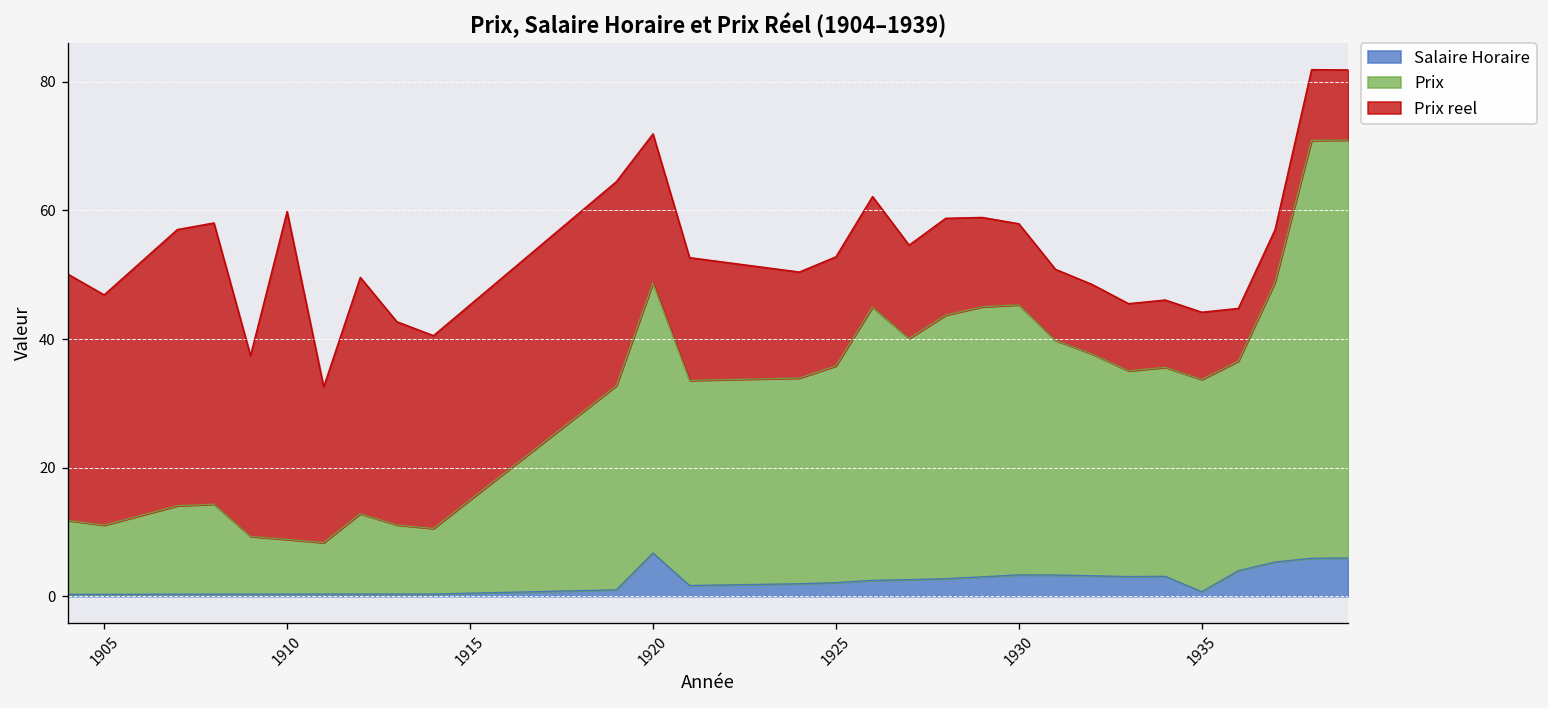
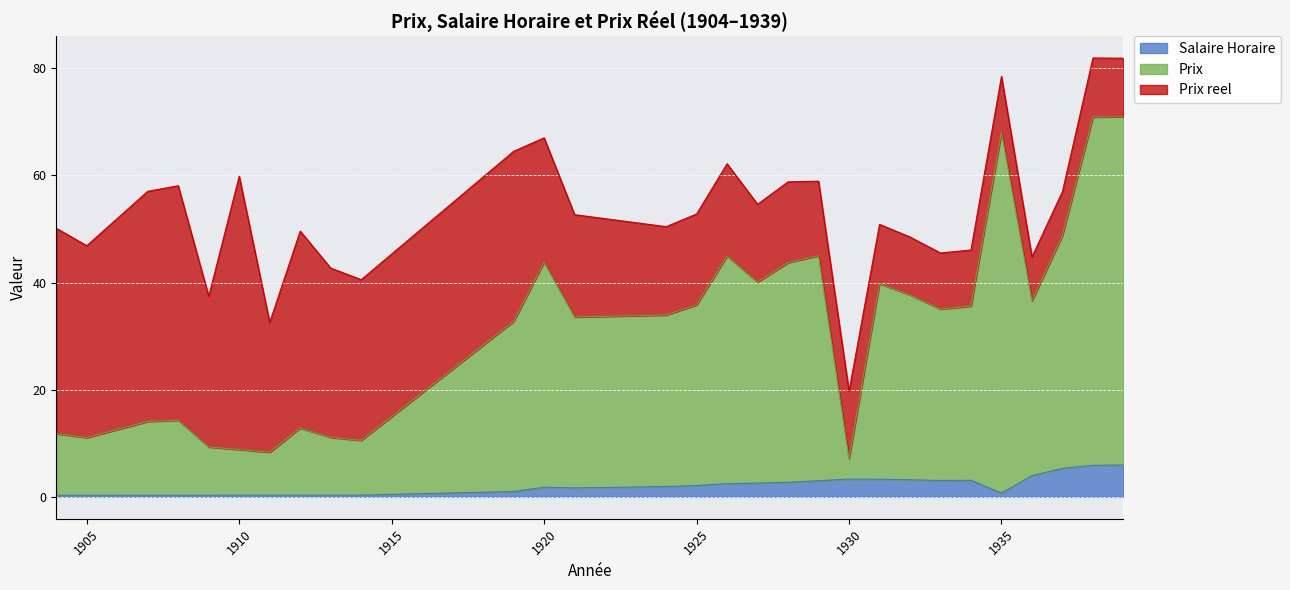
  {
    "Salaire Horaire": {
      "1905": 0,
      "1910": 0,
-     "1920": 7,
+     "1920": 2,
      "1925": 2,
      "1930": 3,
      "1935": 1
    },
    "Prix": {
      "1905": 11,
      "1910": 9,
      "1920": 42,
      "1925": 34,
-     "1930": 42,
-     "1935": 33
+     "1930": 4,
+     "1935": 67
    },
    "Prix reel": {
      "1905": 36,
      "1910": 51,
      "1920": 23,
      "1925": 17,
      "1930": 13,
      "1935": 10
    }
  }
